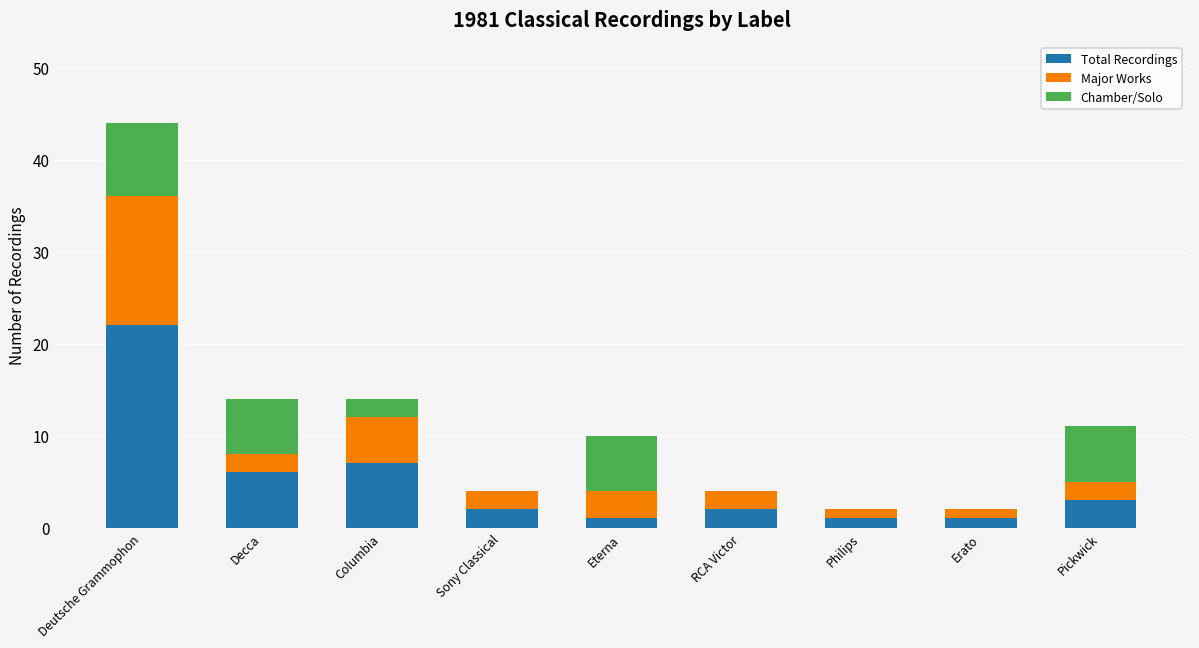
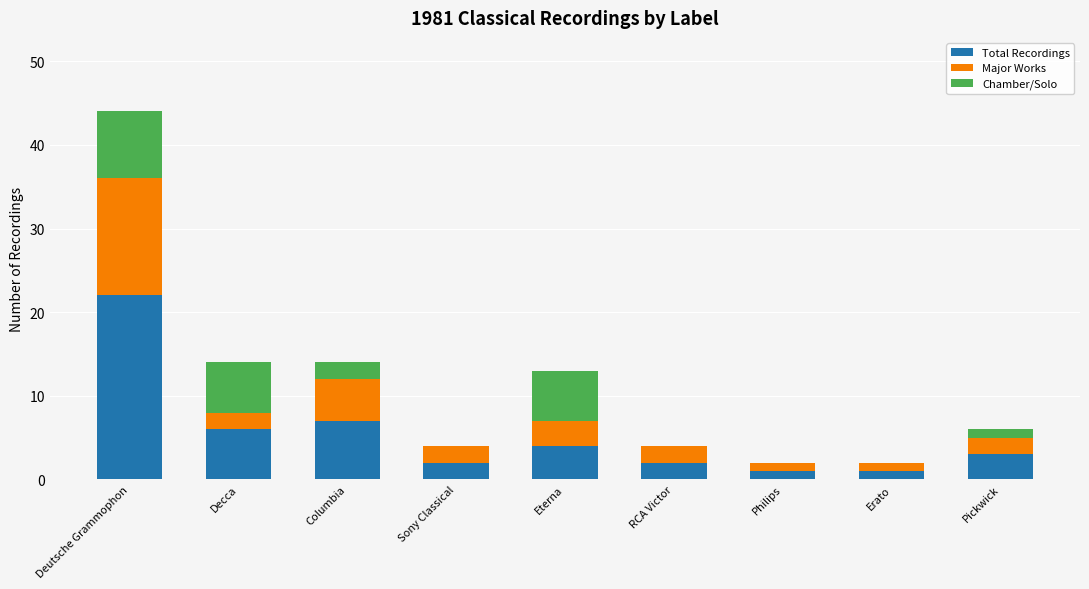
  {
    "Total Recordings": {
      "Deutsche Grammophon": 22,
      "Decca": 6,
      "Columbia": 7,
      "Sony Classical": 2,
-     "Eterna": 1,
+     "Eterna": 4,
      "RCA Victor": 2,
      "Philips": 1,
      "Erato": 1,
      "Pickwick": 3
    },
    "Major Works": {
      "Deutsche Grammophon": 14,
      "Decca": 2,
      "Columbia": 5,
      "Sony Classical": 2,
      "Eterna": 3,
      "RCA Victor": 2,
      "Philips": 1,
      "Erato": 1,
      "Pickwick": 2
    },
    "Chamber/Solo": {
      "Deutsche Grammophon": 8,
      "Decca": 6,
      "Columbia": 2,
      "Sony Classical": 0,
      "Eterna": 6,
      "RCA Victor": 0,
      "Philips": 0,
      "Erato": 0,
-     "Pickwick": 6
+     "Pickwick": 1
    }
  }
